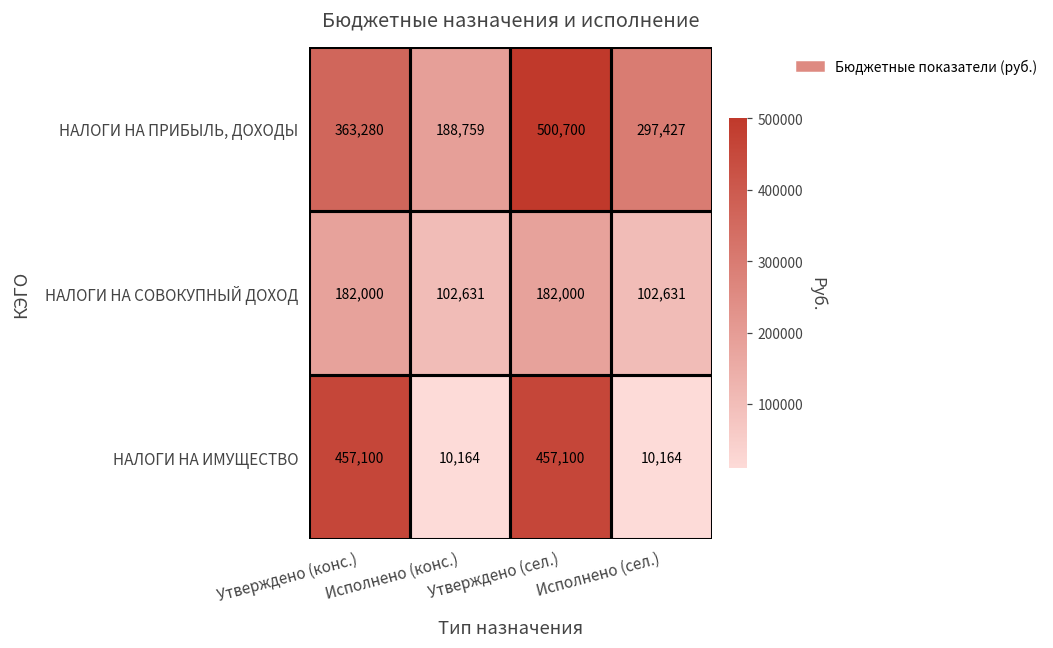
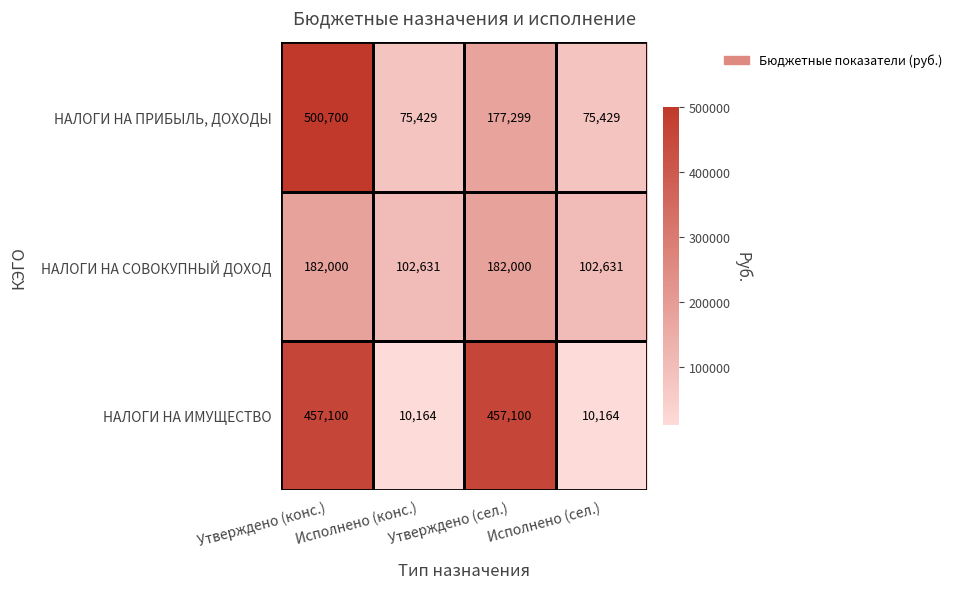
  {
    "НАЛОГИ НА ПРИБЫЛЬ, ДОХОДЫ": {
-     "Утверждено (конс.)": "363,280",
-     "Исполнено (конс.)": "188,759",
-     "Утверждено (сел.)": "500,700",
-     "Исполнено (сел.)": "297,427"
+     "Утверждено (конс.)": "500,700",
+     "Исполнено (конс.)": "75,429",
+     "Утверждено (сел.)": "177,299",
+     "Исполнено (сел.)": "75,429"
    },
    "НАЛОГИ НА СОВОКУПНЫЙ ДОХОД": {
      "Утверждено (конс.)": "182,000",
      "Исполнено (конс.)": "102,631",
      "Утверждено (сел.)": "182,000",
      "Исполнено (сел.)": "102,631"
    },
    "НАЛОГИ НА ИМУЩЕСТВО": {
      "Утверждено (конс.)": "457,100",
      "Исполнено (конс.)": "10,164",
      "Утверждено (сел.)": "457,100",
      "Исполнено (сел.)": "10,164"
    }
  }
